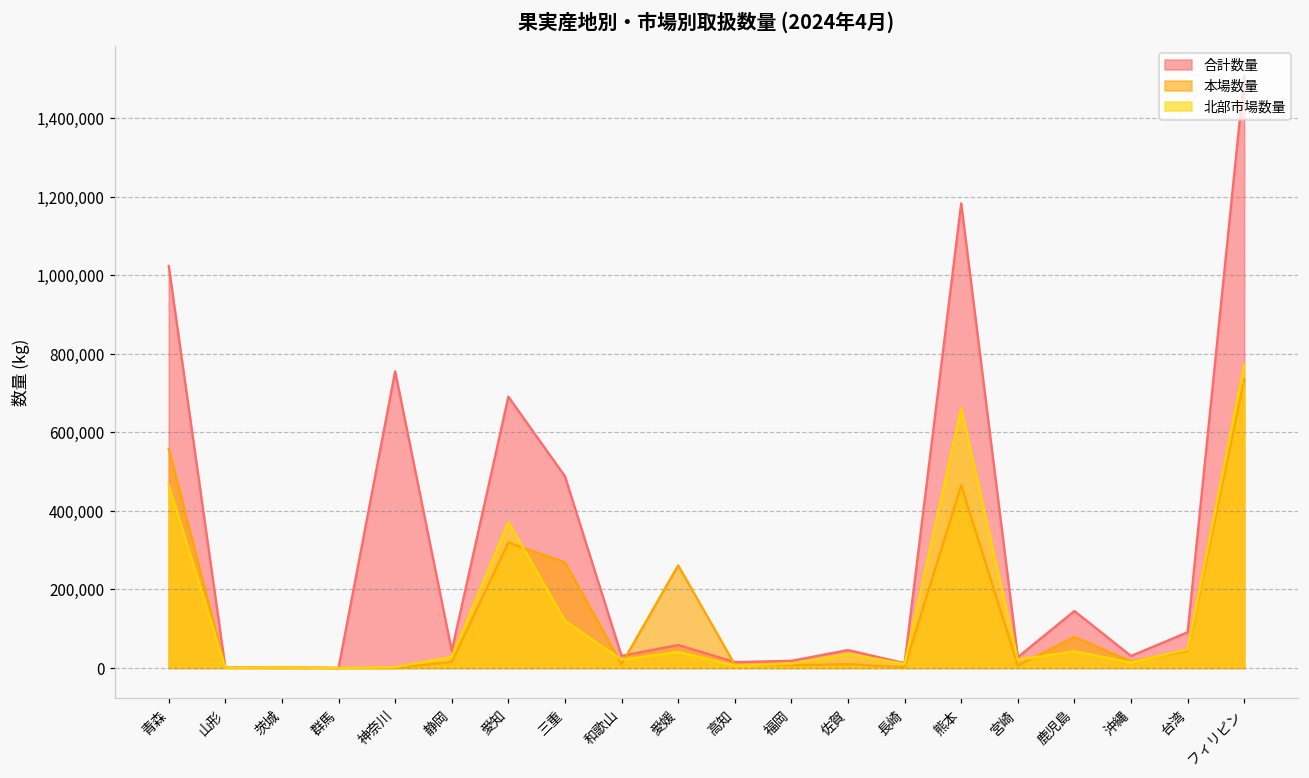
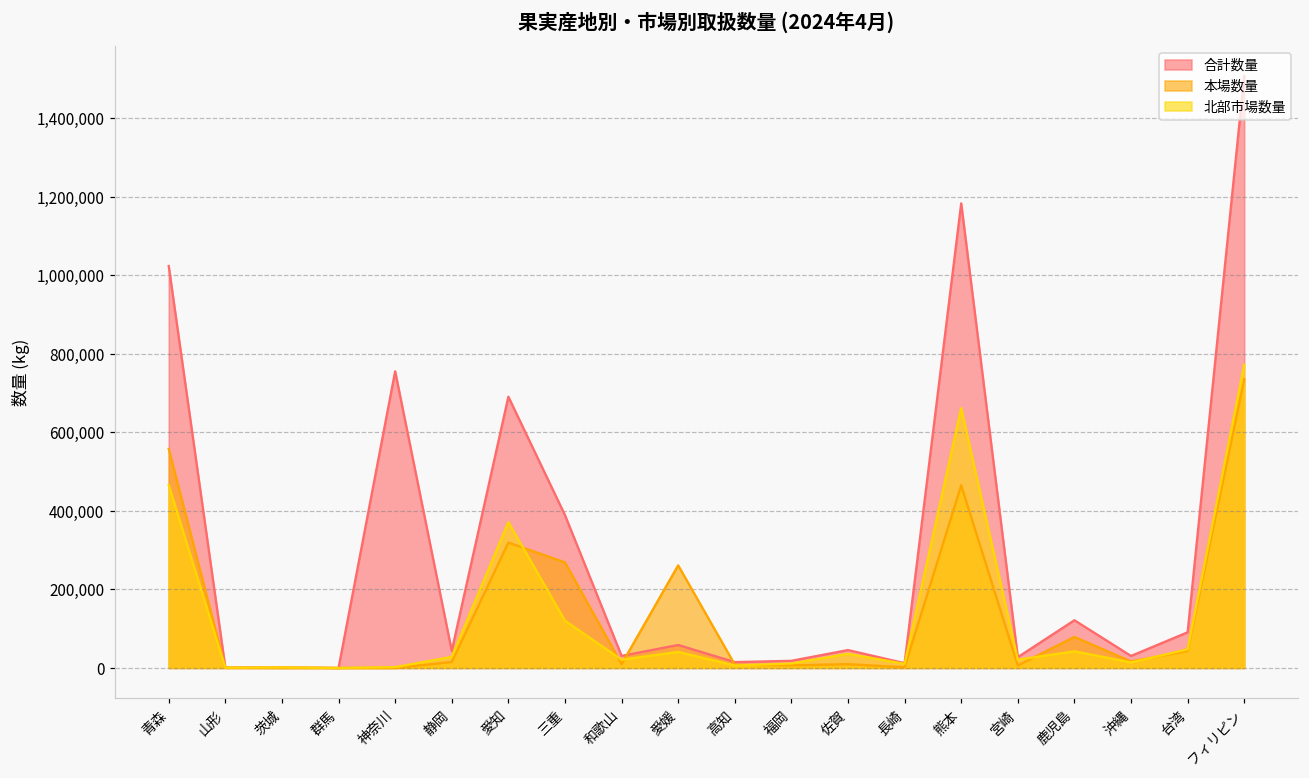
  {
    "合計数量": {
      "青森": "1,020,000",
      "神奈川": "760,000",
      "静岡": "40,000",
      "愛知": "690,000",
-     "三重": "490,000",
+     "三重": "390,000",
      "和歌山": "30,000",
      "愛媛": "60,000",
      "佐賀": "50,000",
      "熊本": "1,180,000",
-     "鹿児島": "150,000",
+     "鹿児島": "120,000",
      "沖縄": "30,000",
      "台湾": "90,000"
    }
  }
